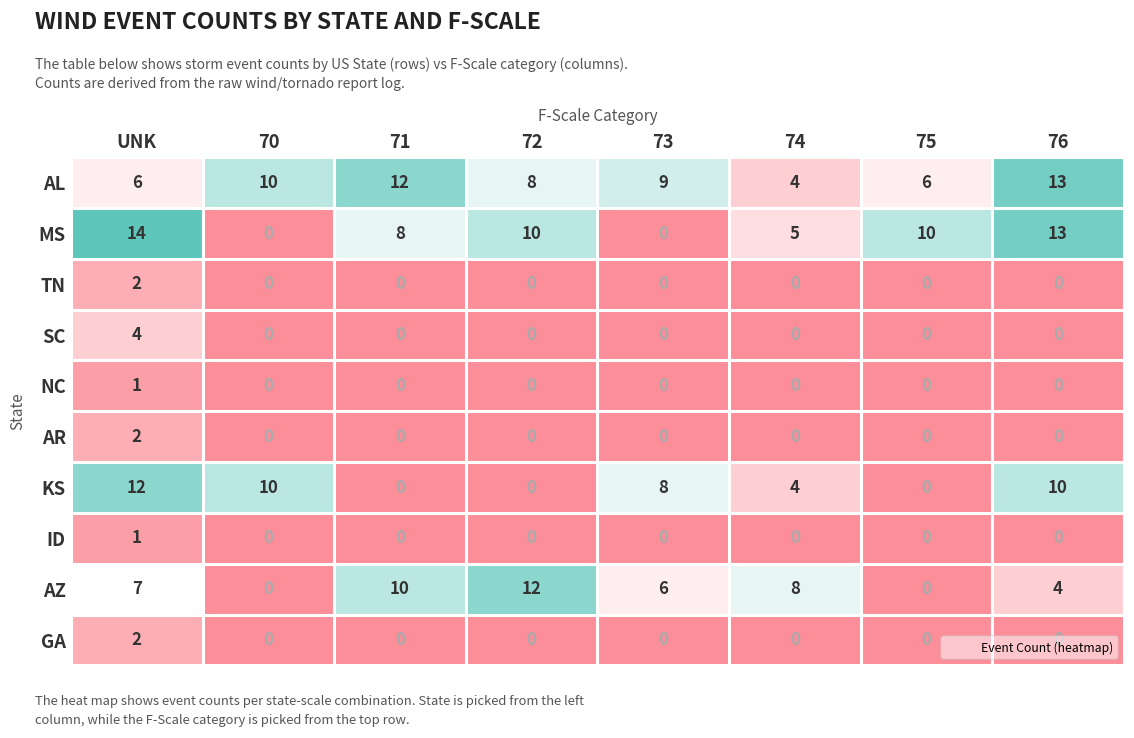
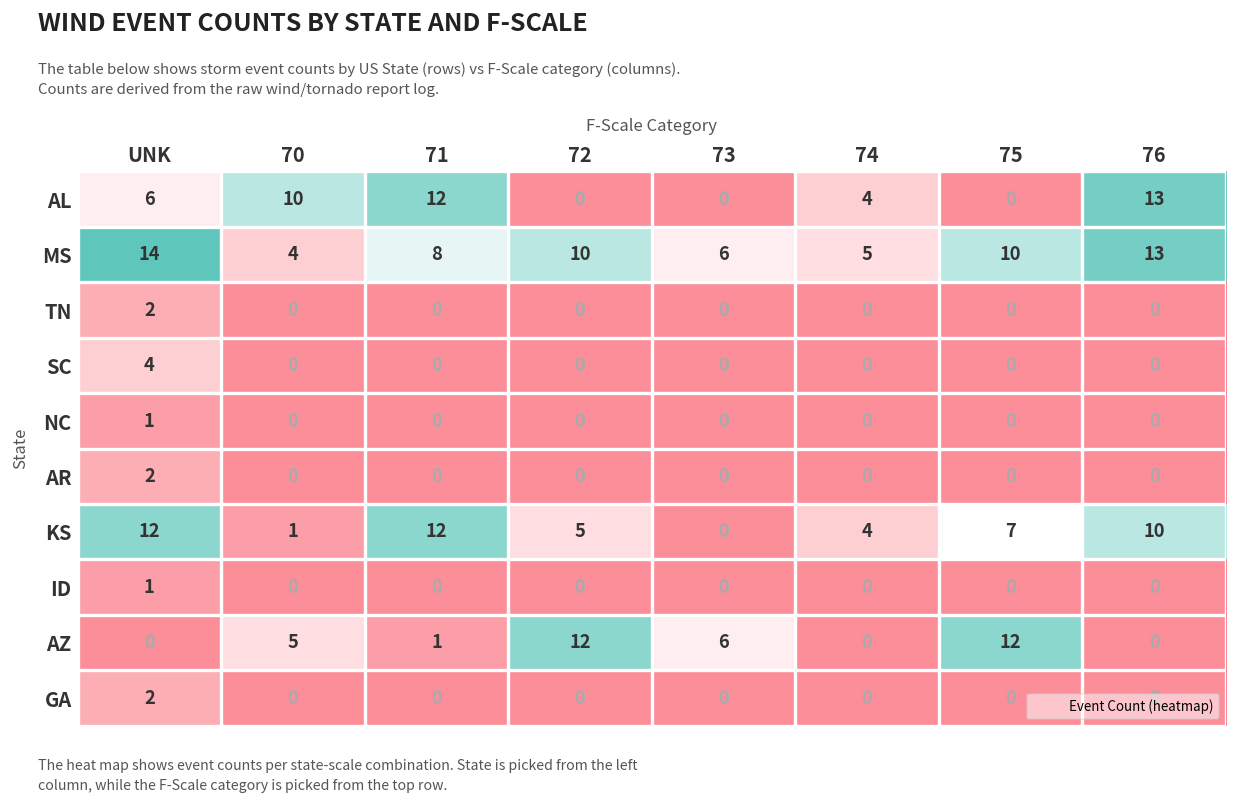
  {
    "AL": {
      "UNK": 6,
      "70": 10,
      "71": 12,
-     "72": 8,
-     "73": 9,
+     "72": 0,
+     "73": 0,
      "74": 4,
-     "75": 6,
+     "75": 0,
      "76": 13
    },
    "MS": {
      "UNK": 14,
-     "70": 0,
+     "70": 4,
      "71": 8,
      "72": 10,
-     "73": 0,
+     "73": 6,
      "74": 5,
      "75": 10,
      "76": 13
    },
    "TN": {
      "UNK": 2,
      "70": 0,
      "71": 0,
      "72": 0,
      "73": 0,
      "74": 0,
      "75": 0,
      "76": 0
    },
    "SC": {
      "UNK": 4,
      "70": 0,
      "71": 0,
      "72": 0,
      "73": 0,
      "74": 0,
      "75": 0,
      "76": 0
    },
    "NC": {
      "UNK": 1,
      "70": 0,
      "71": 0,
      "72": 0,
      "73": 0,
      "74": 0,
      "75": 0,
      "76": 0
    },
    "AR": {
      "UNK": 2,
      "70": 0,
      "71": 0,
      "72": 0,
      "73": 0,
      "74": 0,
      "75": 0,
      "76": 0
    },
    "KS": {
      "UNK": 12,
-     "70": 10,
-     "71": 0,
-     "72": 0,
-     "73": 8,
+     "70": 1,
+     "71": 12,
+     "72": 5,
+     "73": 0,
      "74": 4,
-     "75": 0,
+     "75": 7,
      "76": 10
    },
    "ID": {
      "UNK": 1,
      "70": 0,
      "71": 0,
      "72": 0,
      "73": 0,
      "74": 0,
      "75": 0,
      "76": 0
    },
    "AZ": {
-     "UNK": 7,
-     "70": 0,
-     "71": 10,
+     "UNK": 0,
+     "70": 5,
+     "71": 1,
      "72": 12,
      "73": 6,
-     "74": 8,
-     "75": 0,
-     "76": 4
+     "74": 0,
+     "75": 12,
+     "76": 0
    },
    "GA": {
      "UNK": 2,
      "70": 0,
      "71": 0,
      "72": 0,
      "73": 0,
      "74": 0,
      "75": 0
    }
  }
